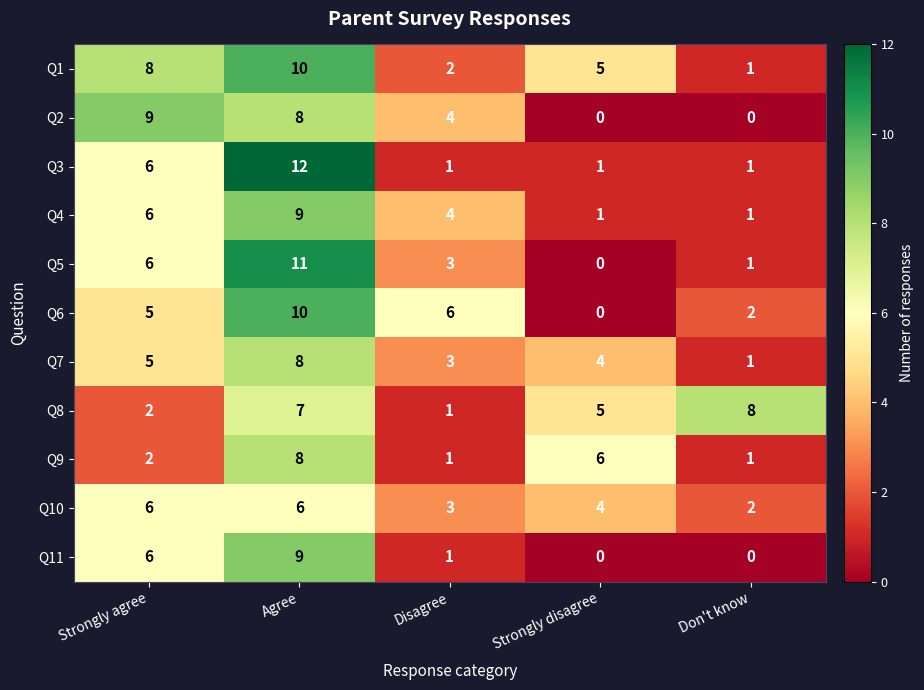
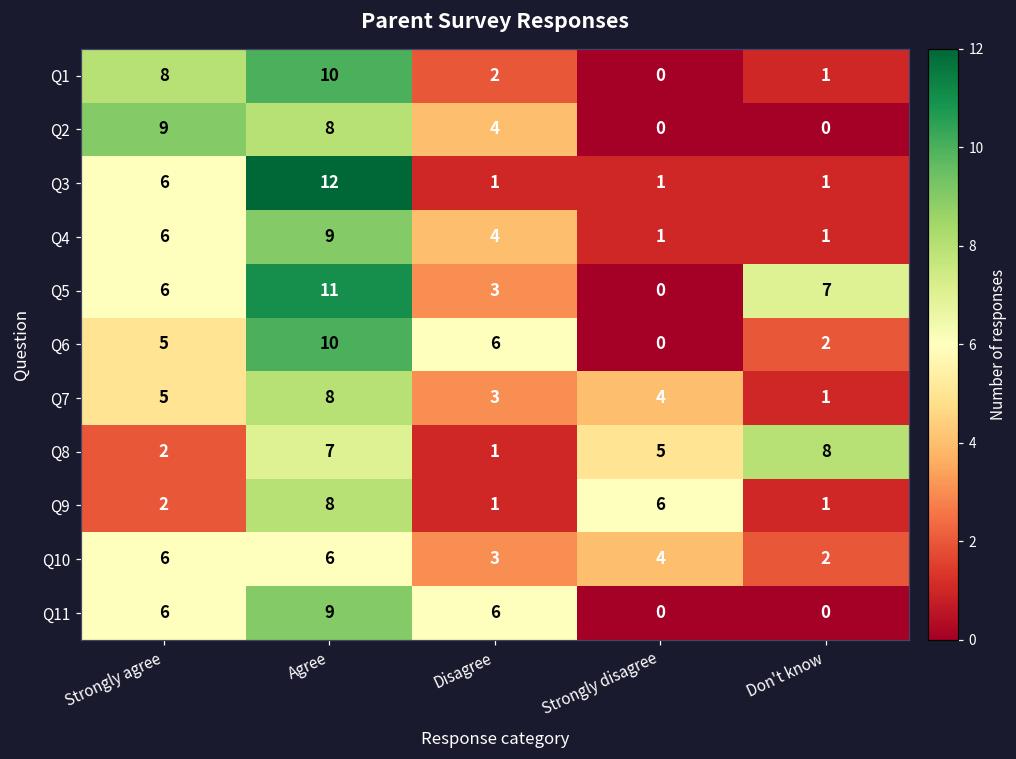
  {
    "Q1": {
      "Strongly agree": 8,
      "Agree": 10,
      "Disagree": 2,
-     "Strongly disagree": 5,
+     "Strongly disagree": 0,
      "Don't know": 1
    },
    "Q2": {
      "Strongly agree": 9,
      "Agree": 8,
      "Disagree": 4,
      "Strongly disagree": 0,
      "Don't know": 0
    },
    "Q3": {
      "Strongly agree": 6,
      "Agree": 12,
      "Disagree": 1,
      "Strongly disagree": 1,
      "Don't know": 1
    },
    "Q4": {
      "Strongly agree": 6,
      "Agree": 9,
      "Disagree": 4,
      "Strongly disagree": 1,
      "Don't know": 1
    },
    "Q5": {
      "Strongly agree": 6,
      "Agree": 11,
      "Disagree": 3,
      "Strongly disagree": 0,
-     "Don't know": 1
+     "Don't know": 7
    },
    "Q6": {
      "Strongly agree": 5,
      "Agree": 10,
      "Disagree": 6,
      "Strongly disagree": 0,
      "Don't know": 2
    },
    "Q7": {
      "Strongly agree": 5,
      "Agree": 8,
      "Disagree": 3,
      "Strongly disagree": 4,
      "Don't know": 1
    },
    "Q8": {
      "Strongly agree": 2,
      "Agree": 7,
      "Disagree": 1,
      "Strongly disagree": 5,
      "Don't know": 8
    },
    "Q9": {
      "Strongly agree": 2,
      "Agree": 8,
      "Disagree": 1,
      "Strongly disagree": 6,
      "Don't know": 1
    },
    "Q10": {
      "Strongly agree": 6,
      "Agree": 6,
      "Disagree": 3,
      "Strongly disagree": 4,
      "Don't know": 2
    },
    "Q11": {
      "Strongly agree": 6,
      "Agree": 9,
-     "Disagree": 1,
+     "Disagree": 6,
      "Strongly disagree": 0,
      "Don't know": 0
    }
  }
